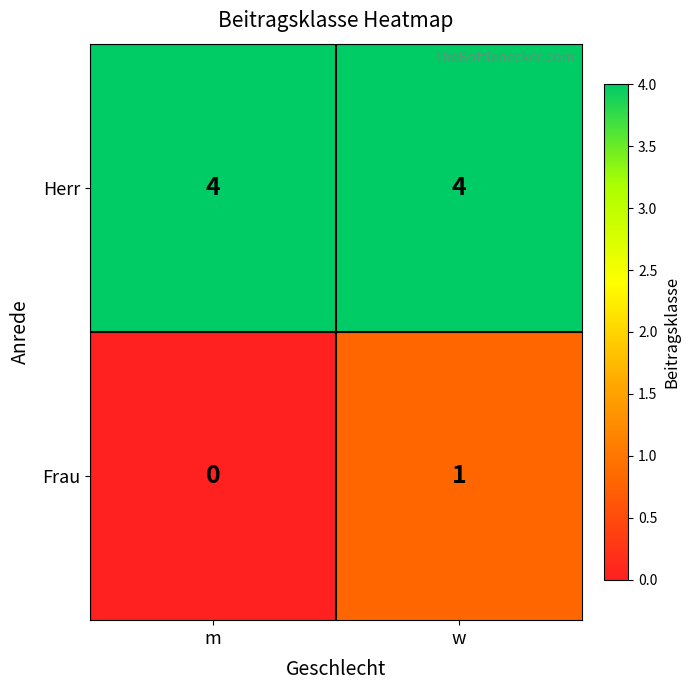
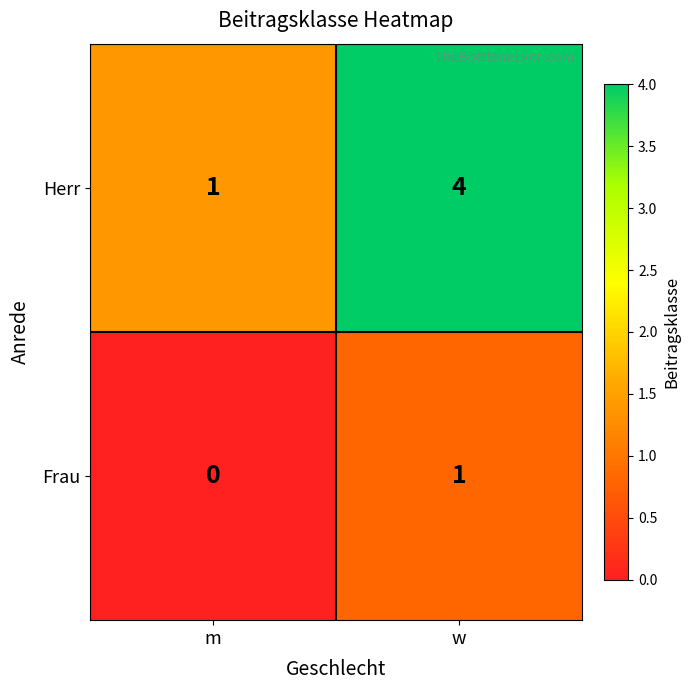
  {
    "Herr": {
-     "m": 4
+     "m": 1
    },
    "Frau": {
      "m": 0,
      "w": 1
    }
  }
